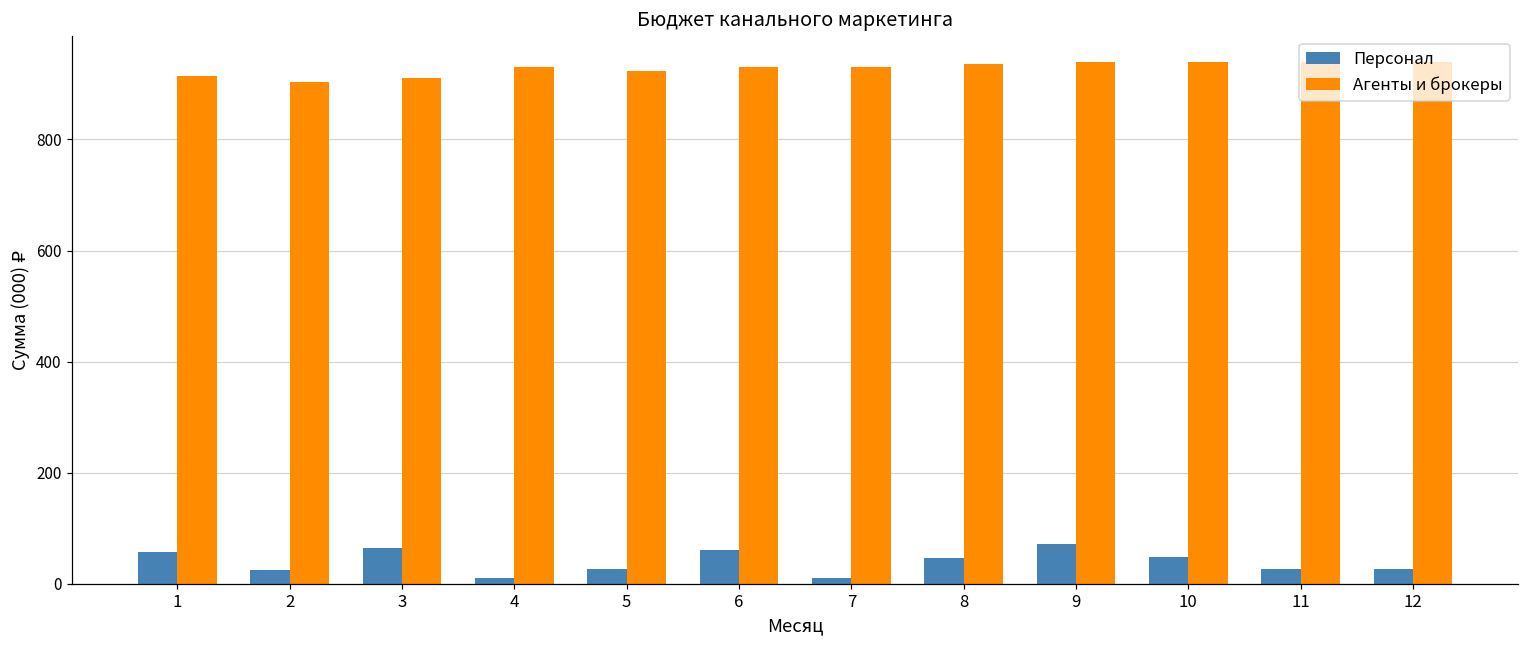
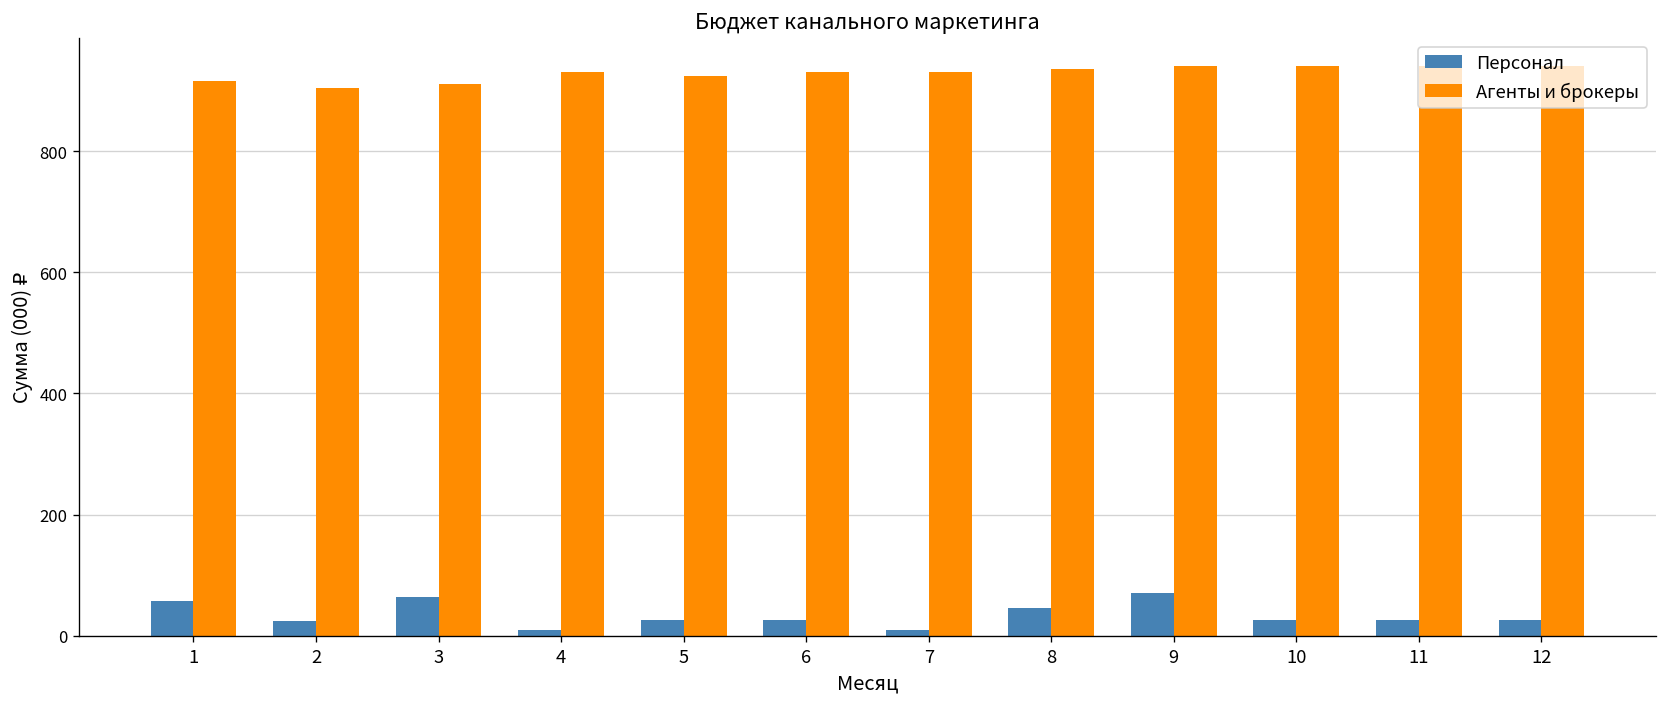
  {
    "Персонал": {
      "1": 60,
      "2": 30,
      "3": 60,
      "4": 10,
      "5": 30,
-     "6": 60,
+     "6": 30,
      "7": 10,
      "8": 50,
      "9": 70,
-     "10": 50,
+     "10": 30,
      "11": 30,
      "12": 30
    },
    "Агенты и брокеры": {
      "1": 920,
      "2": 900,
      "3": 910,
      "4": 930,
      "5": 920,
      "6": 930,
      "7": 930,
      "8": 940,
      "9": 940,
      "10": 940
    }
  }
